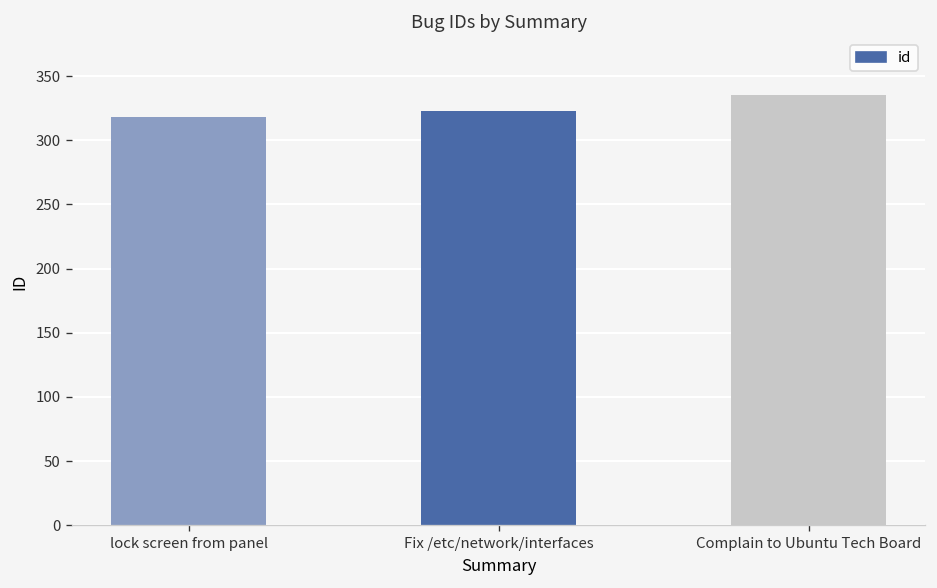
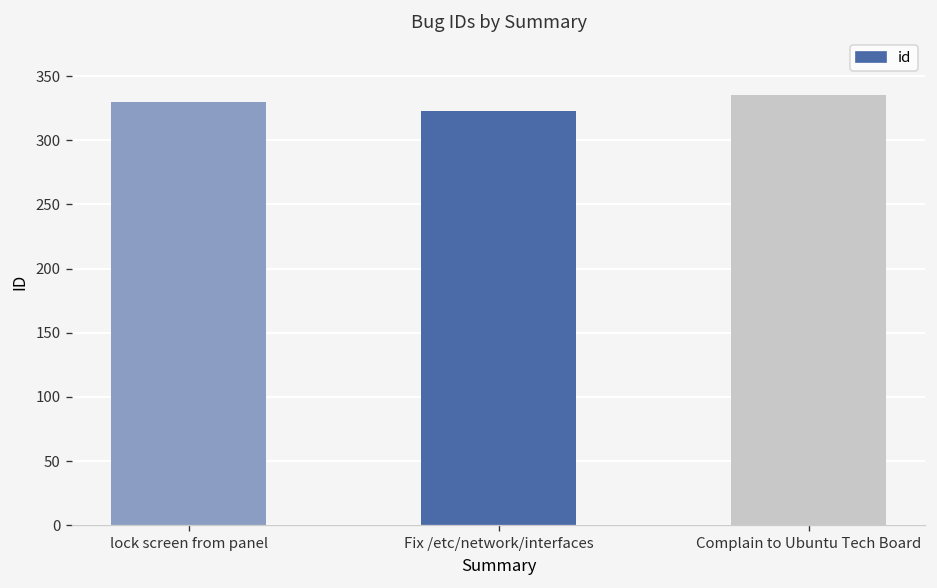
  {
-   "lock screen from panel": 318,
+   "lock screen from panel": 330,
    "Fix /etc/network/interfaces": 323,
    "Complain to Ubuntu Tech Board": 335
  }
